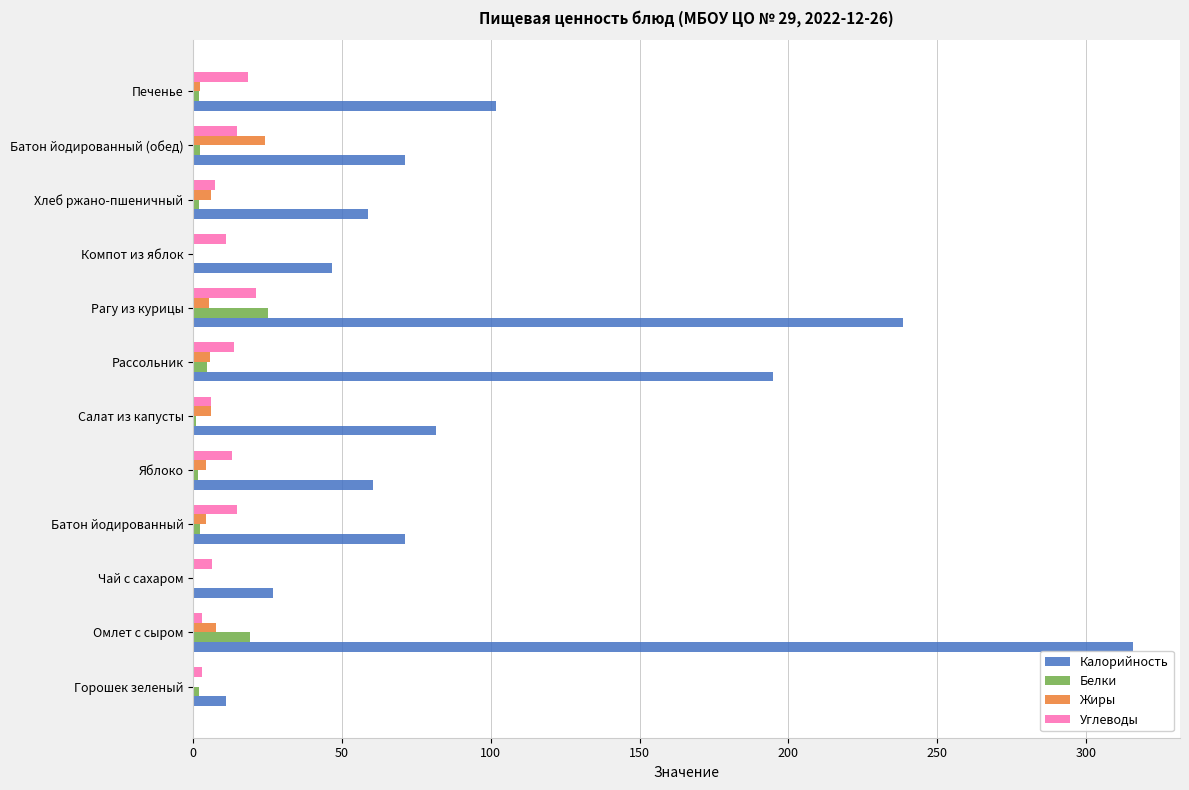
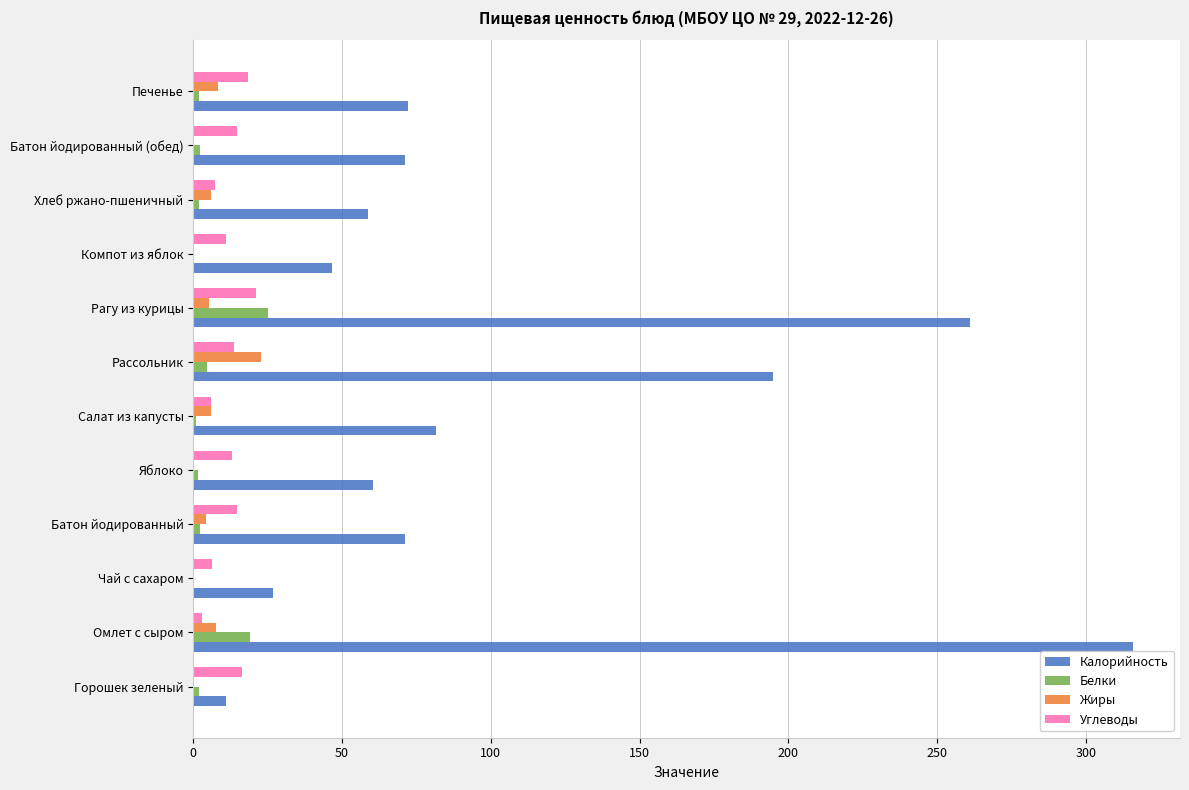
  {
    "Калорийность": {
-     "Печенье": 102,
+     "Печенье": 72,
      "Батон йодированный (обед)": 71,
      "Хлеб ржано-пшеничный": 59,
      "Компот из яблок": 47,
-     "Рагу из курицы": 238,
+     "Рагу из курицы": 261,
      "Рассольник": 195,
      "Салат из капусты": 82,
      "Яблоко": 61,
      "Батон йодированный": 71,
      "Чай с сахаром": 27,
      "Омлет с сыром": 316,
      "Горошек зеленый": 11
    },
    "Белки": {
      "Печенье": 2,
      "Батон йодированный (обед)": 2,
      "Хлеб ржано-пшеничный": 2,
      "Рагу из курицы": 25,
      "Рассольник": 5,
      "Салат из капусты": 1,
      "Яблоко": 1,
      "Батон йодированный": 2,
      "Омлет с сыром": 19,
      "Горошек зеленый": 2
    },
    "Жиры": {
-     "Печенье": 2,
-     "Батон йодированный (обед)": 24,
+     "Печенье": 8,
+     "Батон йодированный (обед)": 0,
      "Хлеб ржано-пшеничный": 6,
      "Рагу из курицы": 5,
-     "Рассольник": 6,
+     "Рассольник": 23,
      "Салат из капусты": 6,
-     "Яблоко": 4,
+     "Яблоко": 0,
      "Батон йодированный": 4,
      "Чай с сахаром": 0,
      "Омлет с сыром": 8
    },
    "Углеводы": {
      "Печенье": 18,
      "Батон йодированный (обед)": 15,
      "Хлеб ржано-пшеничный": 7,
      "Компот из яблок": 11,
      "Рагу из курицы": 21,
      "Рассольник": 14,
      "Салат из капусты": 6,
      "Яблоко": 13,
      "Батон йодированный": 15,
      "Чай с сахаром": 6,
      "Омлет с сыром": 3,
-     "Горошек зеленый": 3
+     "Горошек зеленый": 16
    }
  }
